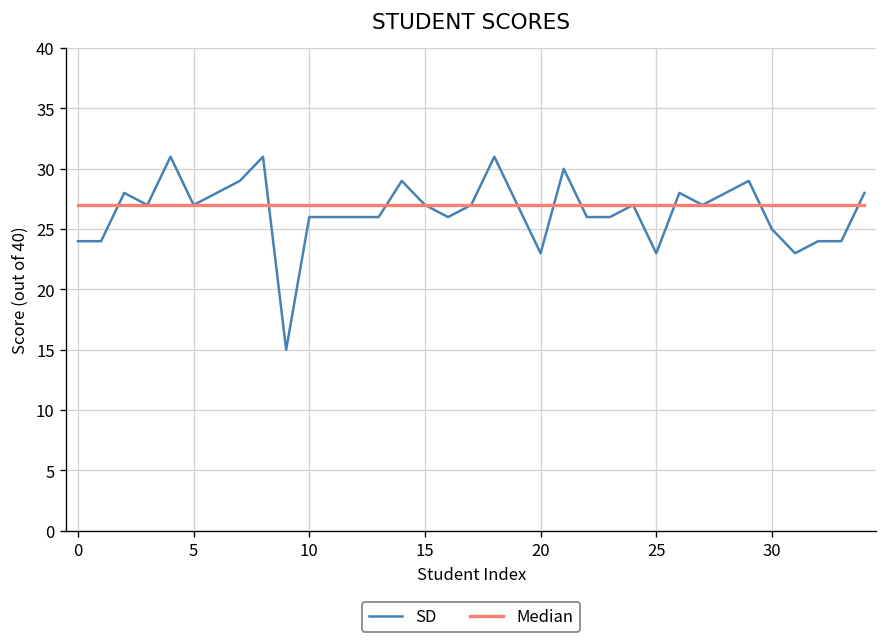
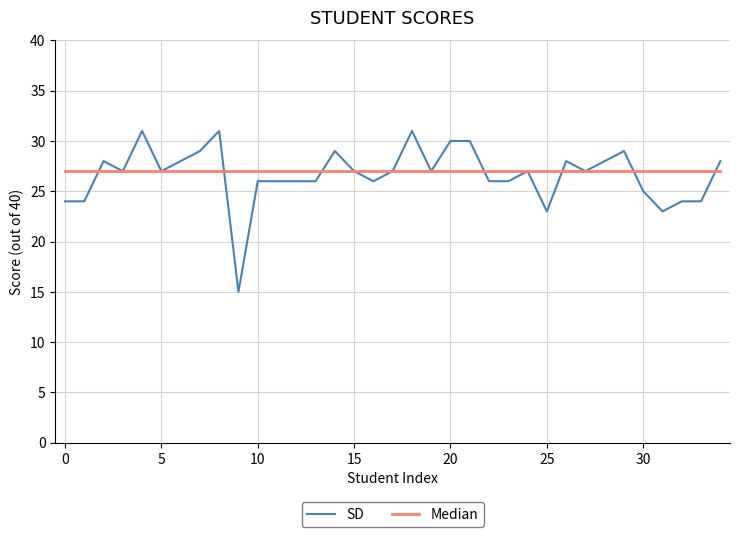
  {
    "SD": {
      "0": 24,
      "10": 26,
-     "20": 23,
+     "20": 30,
      "25": 23,
      "30": 25
    },
    "Median": {
      "0": 27,
      "10": 27,
      "20": 27,
      "25": 27,
      "30": 27
    }
  }
